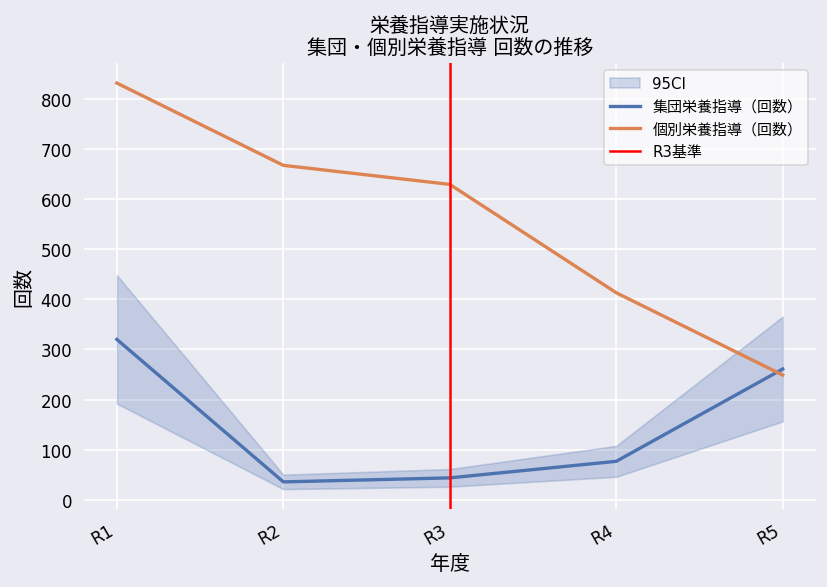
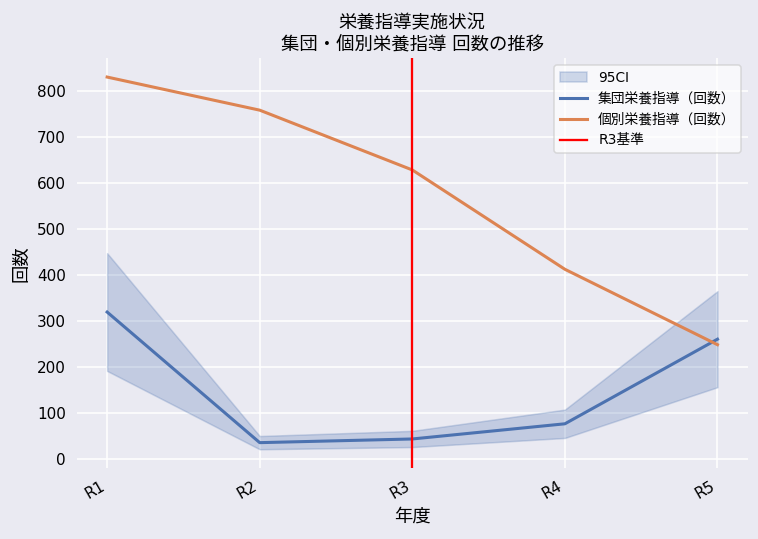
  {
    "個別栄養指導（回数）": {
      "R1": 830,
-     "R2": 670,
+     "R2": 760,
      "R3": 630,
      "R4": 410,
      "R5": 250
    }
  }
